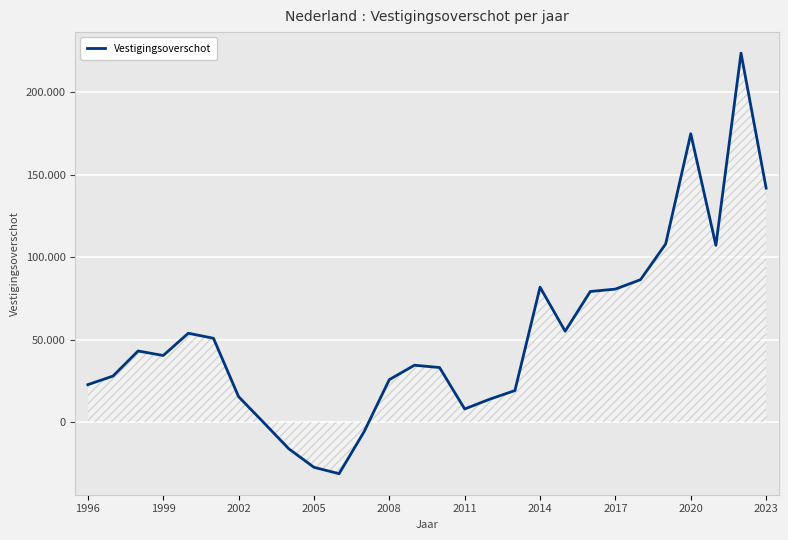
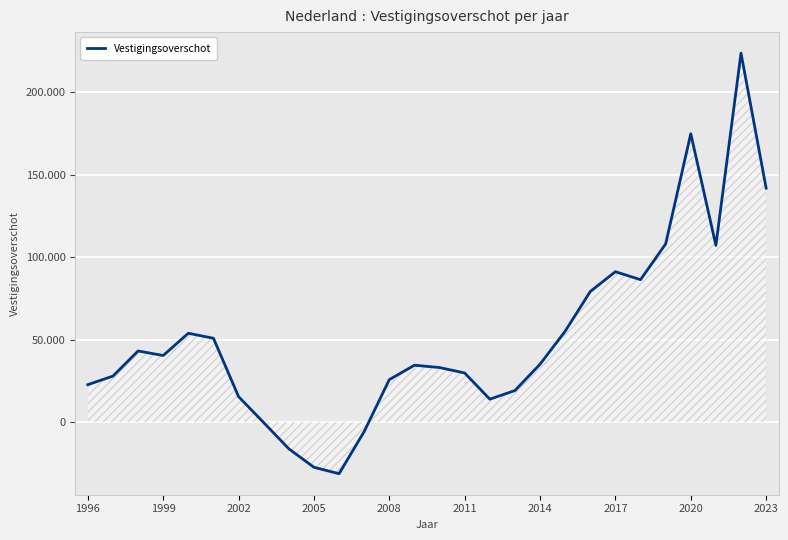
  {
    "Vestigingsoverschot": {
      "2005": -27,
-     "2011": 8,
-     "2014": 82,
-     "2017": 81
+     "2011": 30,
+     "2014": 35,
+     "2017": 91
    }
  }
